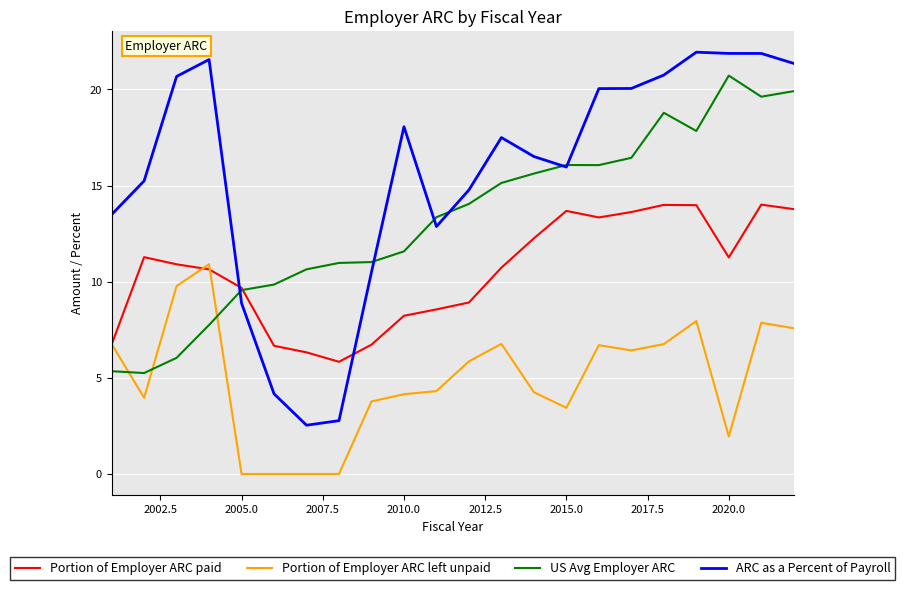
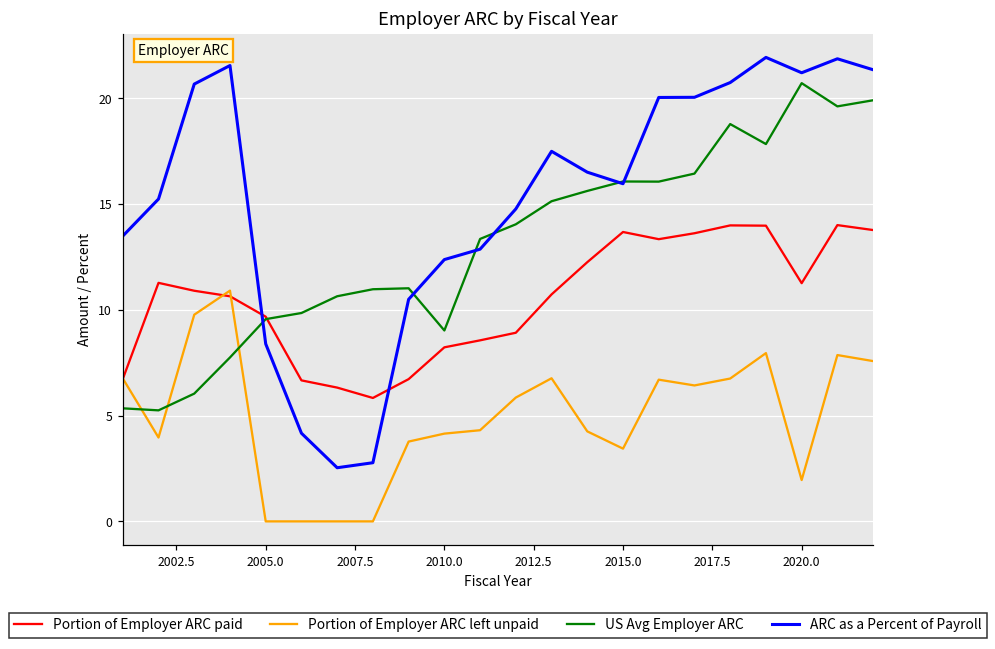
  {
    "Portion of Employer ARC paid": {
      "2010.0": 8.2,
      "2015.0": 13.7,
      "2020.0": 11.3
    },
    "Portion of Employer ARC left unpaid": {
      "2005.0": 0.0,
      "2010.0": 4.1,
      "2015.0": 3.4,
      "2020.0": 2.0
    },
    "US Avg Employer ARC": {
-     "2010.0": 11.6,
+     "2010.0": 9.0,
      "2020.0": 20.7
    },
    "ARC as a Percent of Payroll": {
-     "2005.0": 8.9,
-     "2010.0": 18.1,
-     "2020.0": 21.9
+     "2005.0": 8.4,
+     "2010.0": 12.4,
+     "2020.0": 21.2
    }
  }
